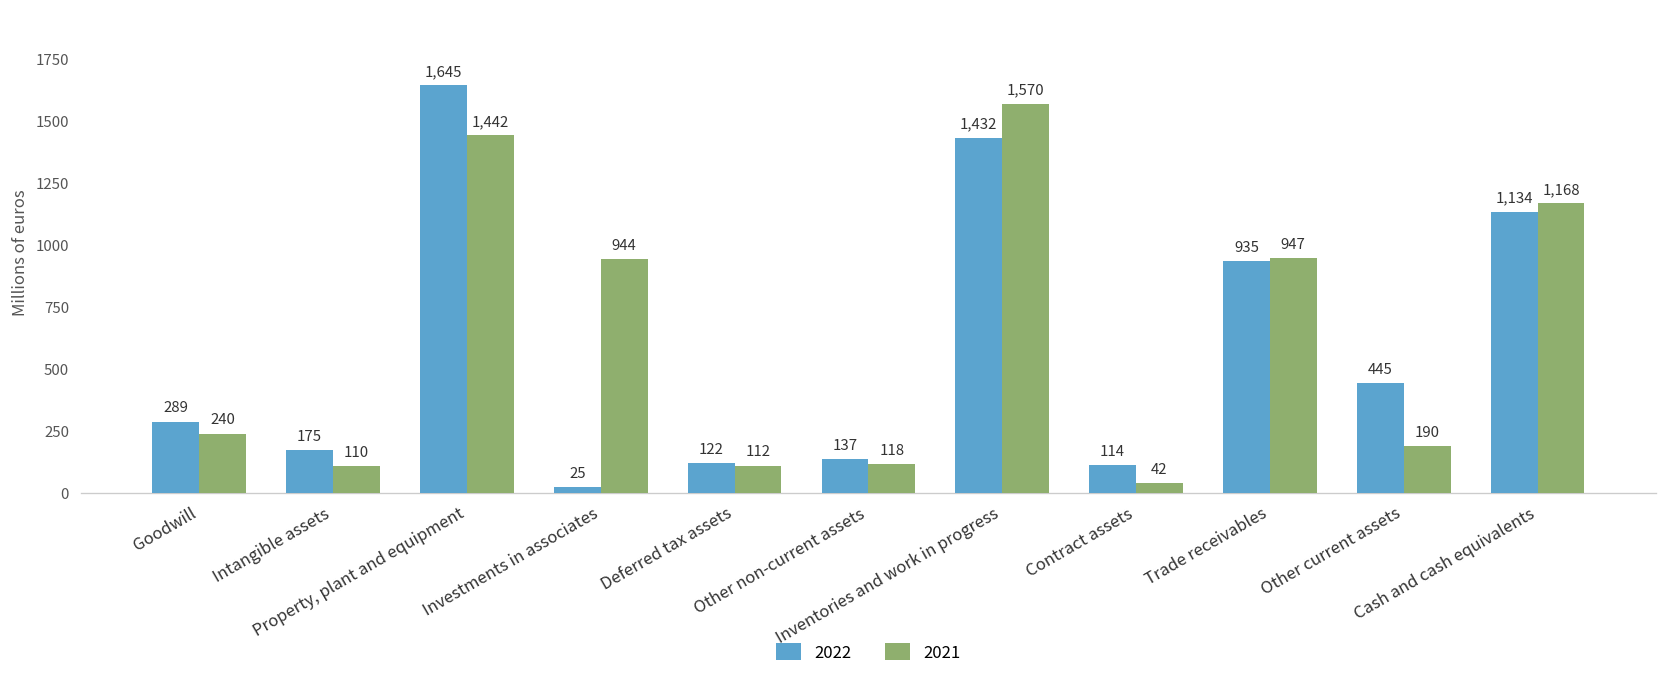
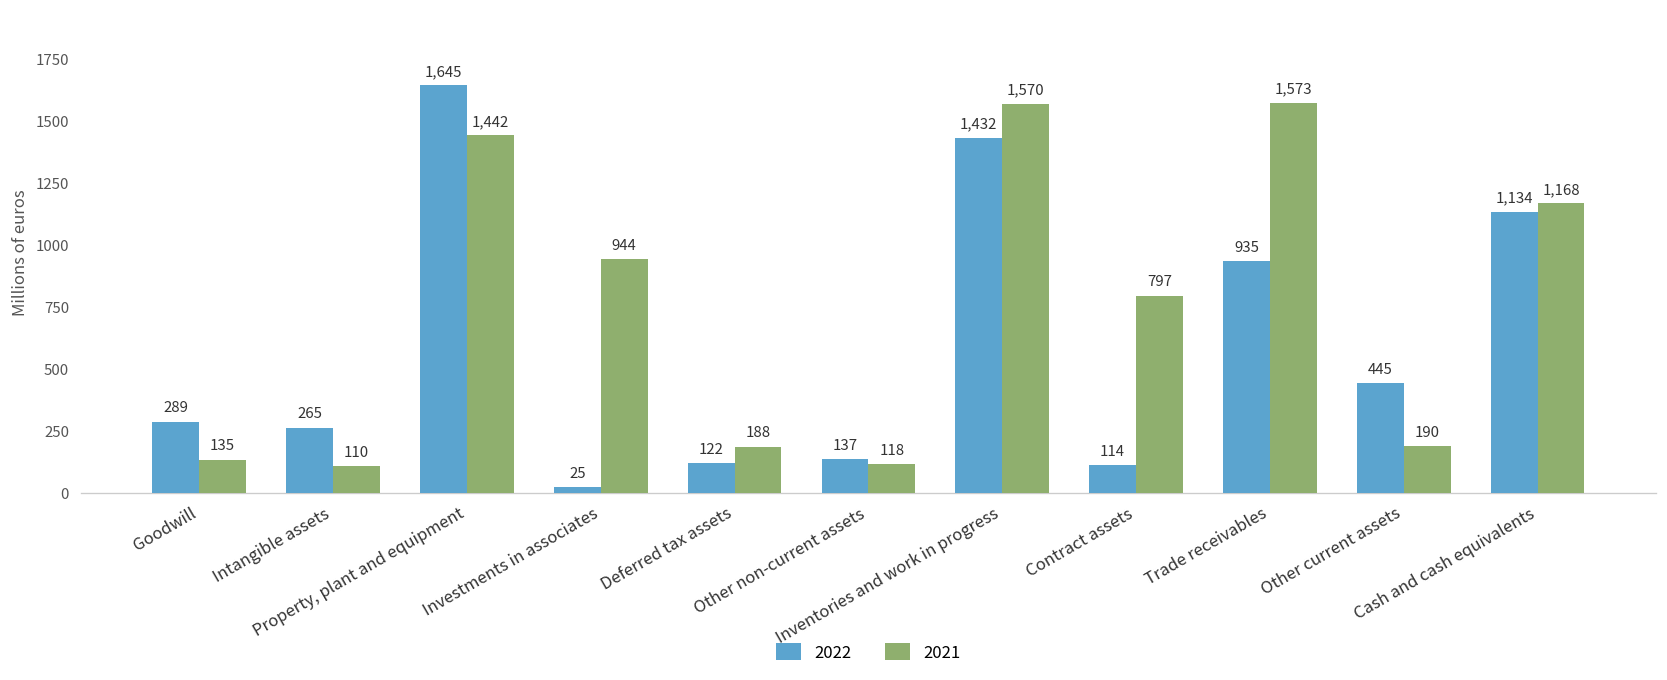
  {
    "2022": {
      "Goodwill": "289",
-     "Intangible assets": "175",
+     "Intangible assets": "265",
      "Property, plant and equipment": "1,645",
      "Investments in associates": "25",
      "Deferred tax assets": "122",
      "Other non-current assets": "137",
      "Inventories and work in progress": "1,432",
      "Contract assets": "114",
      "Trade receivables": "935",
      "Other current assets": "445",
      "Cash and cash equivalents": "1,134"
    },
    "2021": {
-     "Goodwill": "240",
+     "Goodwill": "135",
      "Intangible assets": "110",
      "Property, plant and equipment": "1,442",
      "Investments in associates": "944",
-     "Deferred tax assets": "112",
+     "Deferred tax assets": "188",
      "Other non-current assets": "118",
      "Inventories and work in progress": "1,570",
-     "Contract assets": "42",
-     "Trade receivables": "947",
+     "Contract assets": "797",
+     "Trade receivables": "1,573",
      "Other current assets": "190",
      "Cash and cash equivalents": "1,168"
    }
  }
